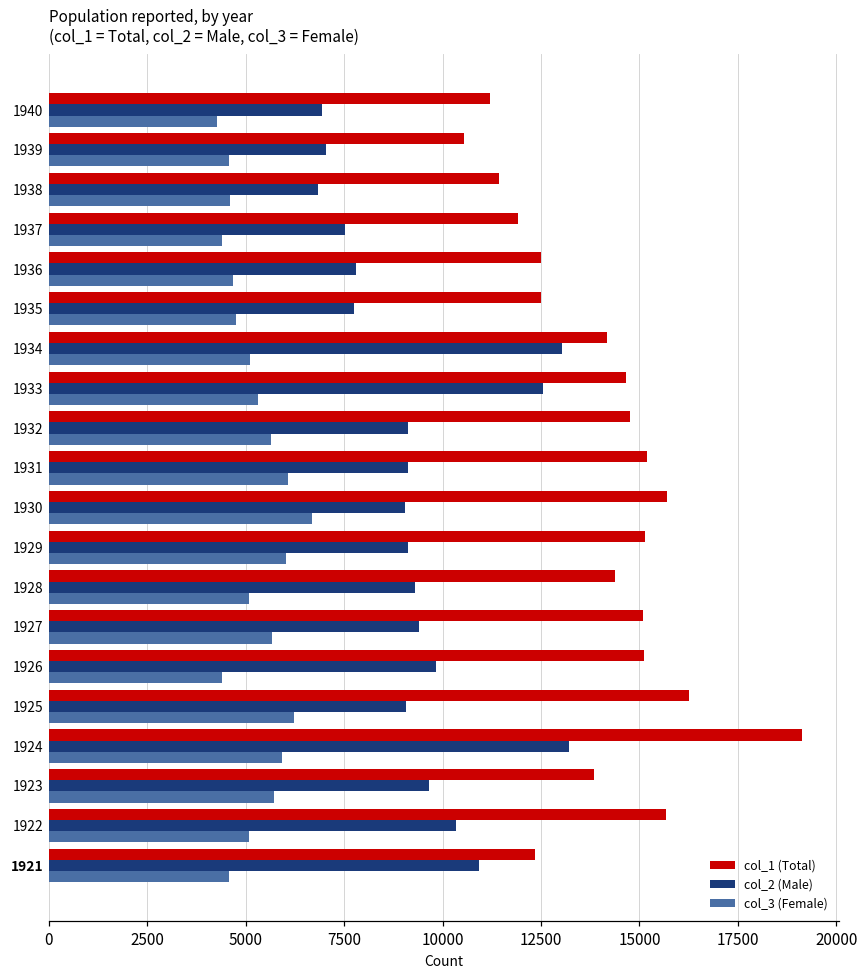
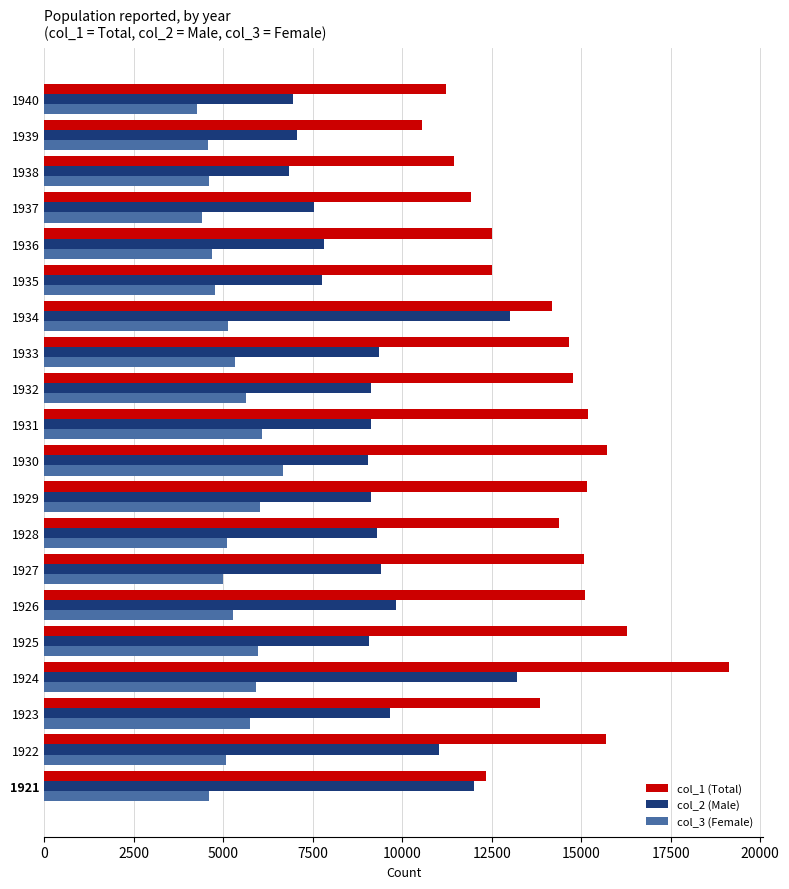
  {
    "col_1 (Total)": {
      "1940": 11200,
      "1939": 10500,
      "1938": 11400,
      "1937": 11900,
      "1936": 12500,
      "1935": 12500,
      "1934": 14200,
      "1933": 14700,
      "1932": 14800,
      "1931": 15200,
      "1930": 15700,
      "1929": 15200,
      "1928": 14400,
      "1927": 15100,
      "1926": 15100,
      "1925": 16300,
      "1924": 19100,
      "1923": 13800,
      "1922": 15700,
      "1921": 12300
    },
    "col_2 (Male)": {
      "1940": 6900,
      "1939": 7000,
      "1938": 6800,
      "1937": 7500,
      "1936": 7800,
      "1935": 7800,
      "1934": 13000,
-     "1933": 12500,
+     "1933": 9300,
      "1932": 9100,
      "1931": 9100,
      "1930": 9000,
      "1929": 9100,
      "1928": 9300,
      "1927": 9400,
      "1926": 9800,
      "1925": 9100,
      "1924": 13200,
      "1923": 9700,
-     "1922": 10300,
-     "1921": 10900
+     "1922": 11000,
+     "1921": 12000
    },
    "col_3 (Female)": {
      "1940": 4300,
      "1939": 4600,
      "1938": 4600,
      "1937": 4400,
      "1936": 4700,
      "1935": 4800,
      "1934": 5100,
      "1933": 5300,
      "1932": 5600,
      "1931": 6100,
      "1930": 6700,
      "1929": 6000,
      "1928": 5100,
-     "1927": 5700,
-     "1926": 4400,
-     "1925": 6200,
+     "1927": 5000,
+     "1926": 5300,
+     "1925": 6000,
      "1924": 5900,
      "1923": 5700,
      "1922": 5100,
      "1921": 4600
    }
  }
